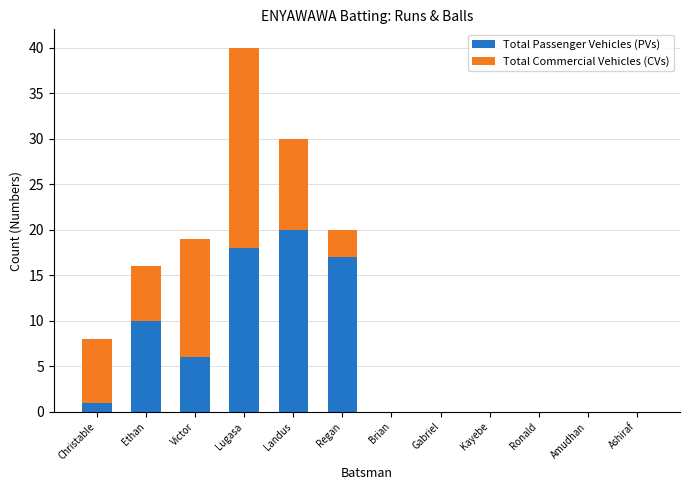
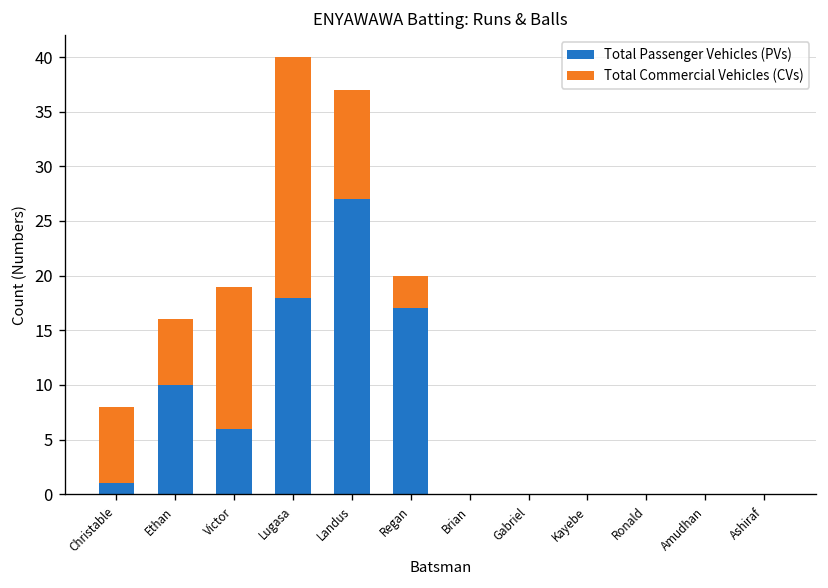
  {
    "Total Passenger Vehicles (PVs)": {
      "Christable": 1,
      "Ethan": 10,
      "Victor": 6,
      "Lugasa": 18,
-     "Landus": 20,
+     "Landus": 27,
      "Regan": 17,
      "Brian": 0,
      "Gabriel": 0,
      "Kayebe": 0,
      "Ronald": 0,
      "Amudhan": 0,
      "Ashiraf": 0
    },
    "Total Commercial Vehicles (CVs)": {
      "Christable": 7,
      "Ethan": 6,
      "Victor": 13,
      "Lugasa": 22,
      "Landus": 10,
      "Regan": 3,
      "Brian": 0,
      "Gabriel": 0,
      "Kayebe": 0,
      "Ronald": 0,
      "Amudhan": 0,
      "Ashiraf": 0
    }
  }
